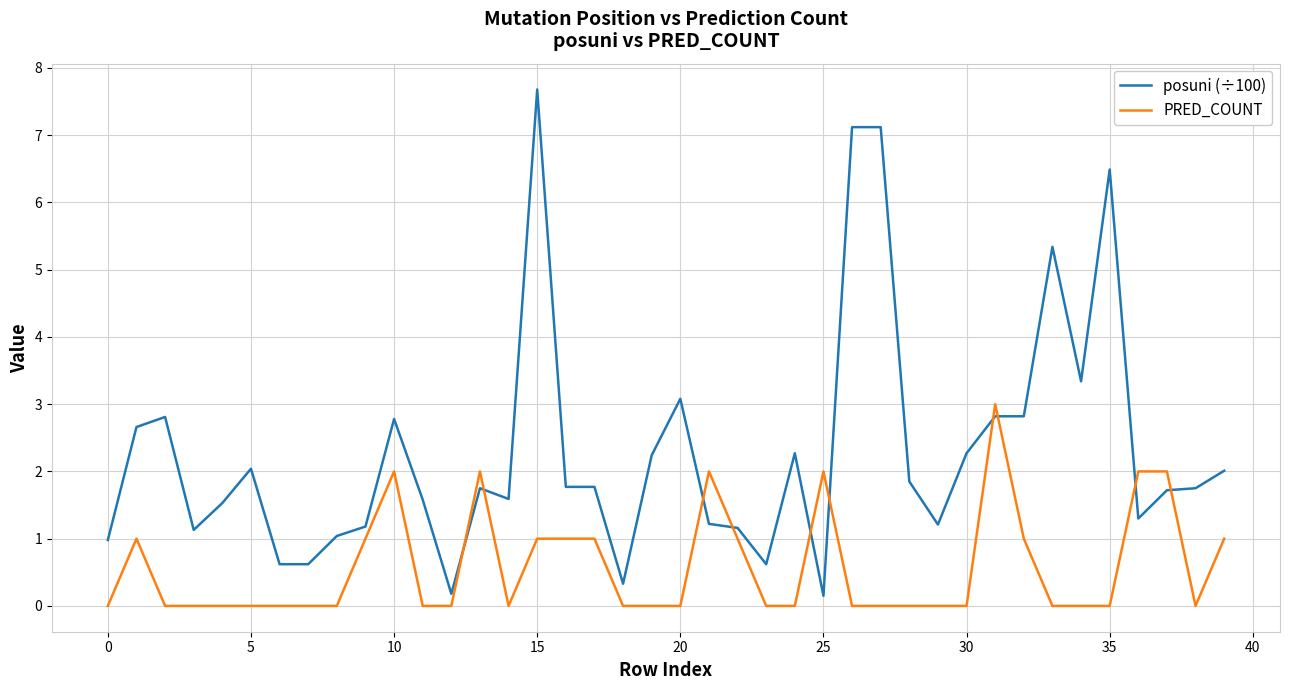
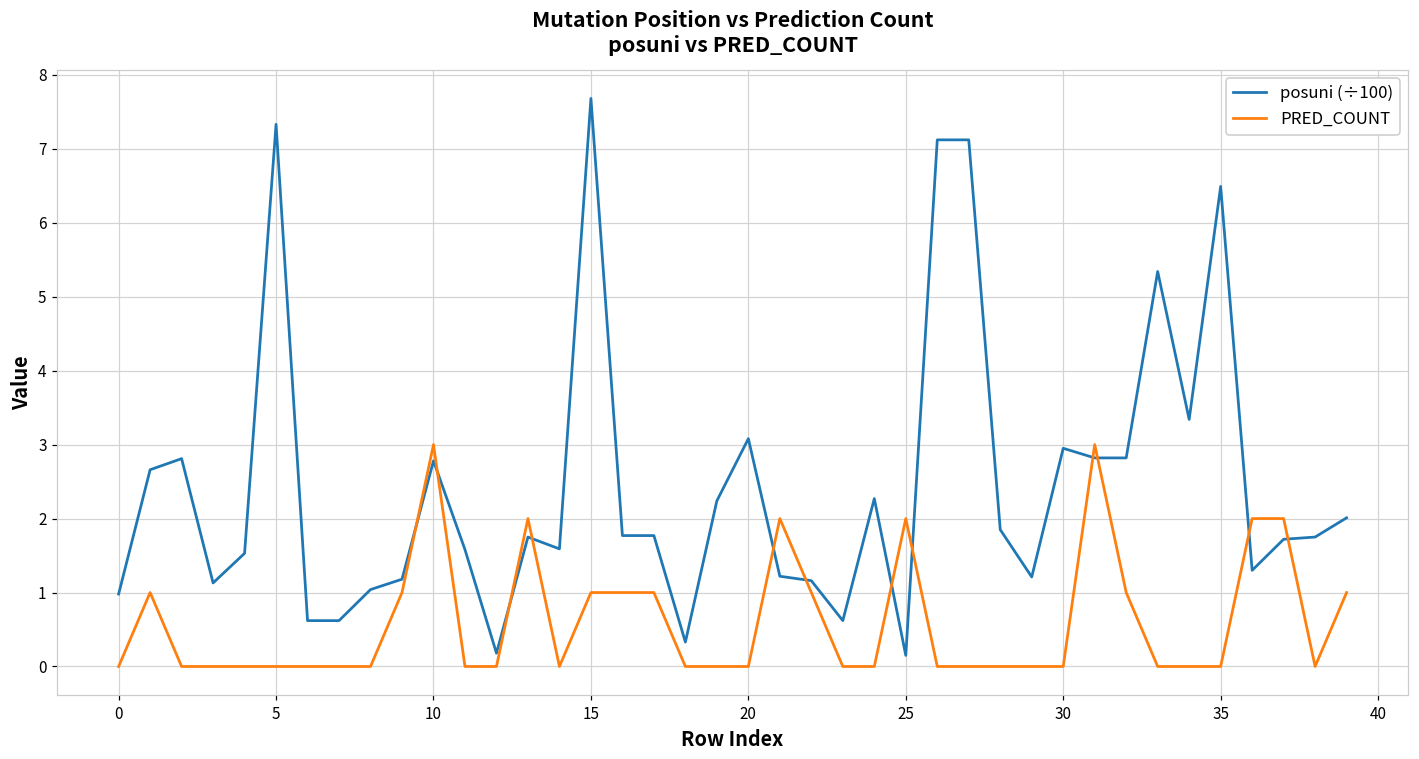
  {
    "posuni (÷100)": {
      "0": 1.0,
-     "5": 2.0,
+     "5": 7.3,
      "10": 2.8,
      "15": 7.7,
      "20": 3.1,
      "25": 0.2,
-     "30": 2.3,
+     "30": 3.0,
      "35": 6.5
    },
    "PRED_COUNT": {
      "0": 0,
      "5": 0,
-     "10": 2,
+     "10": 3,
      "15": 1,
      "20": 0,
      "25": 2,
      "30": 0,
      "35": 0
    }
  }
